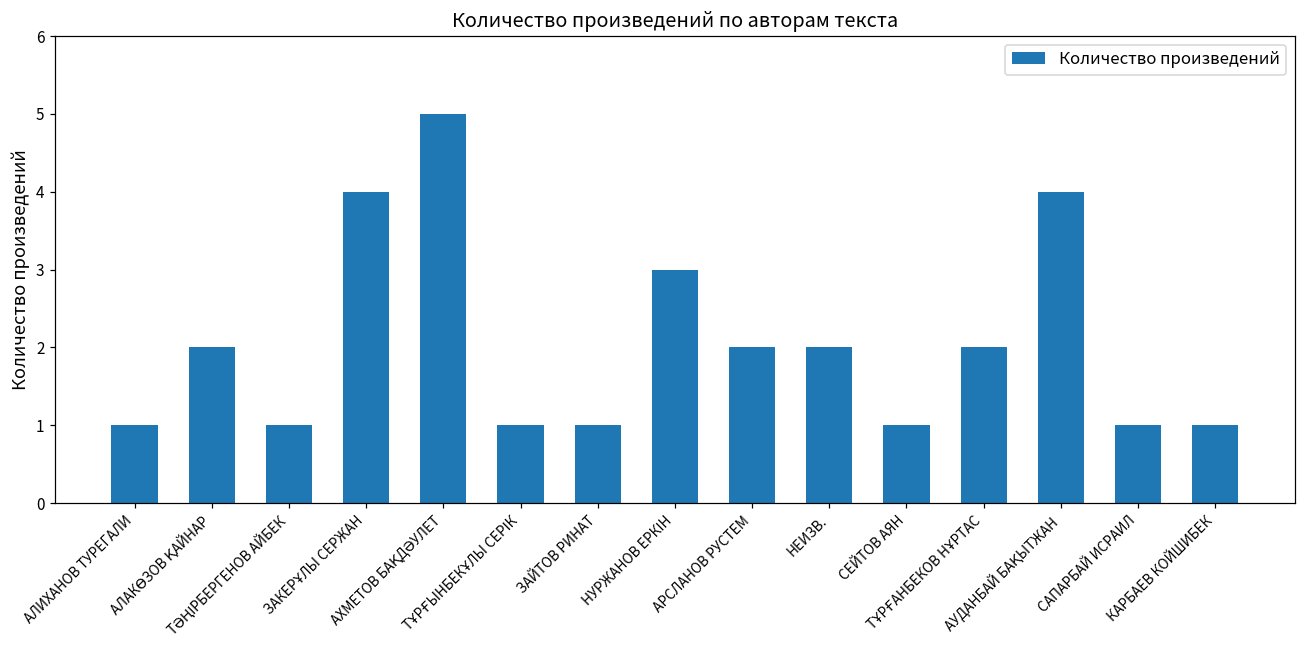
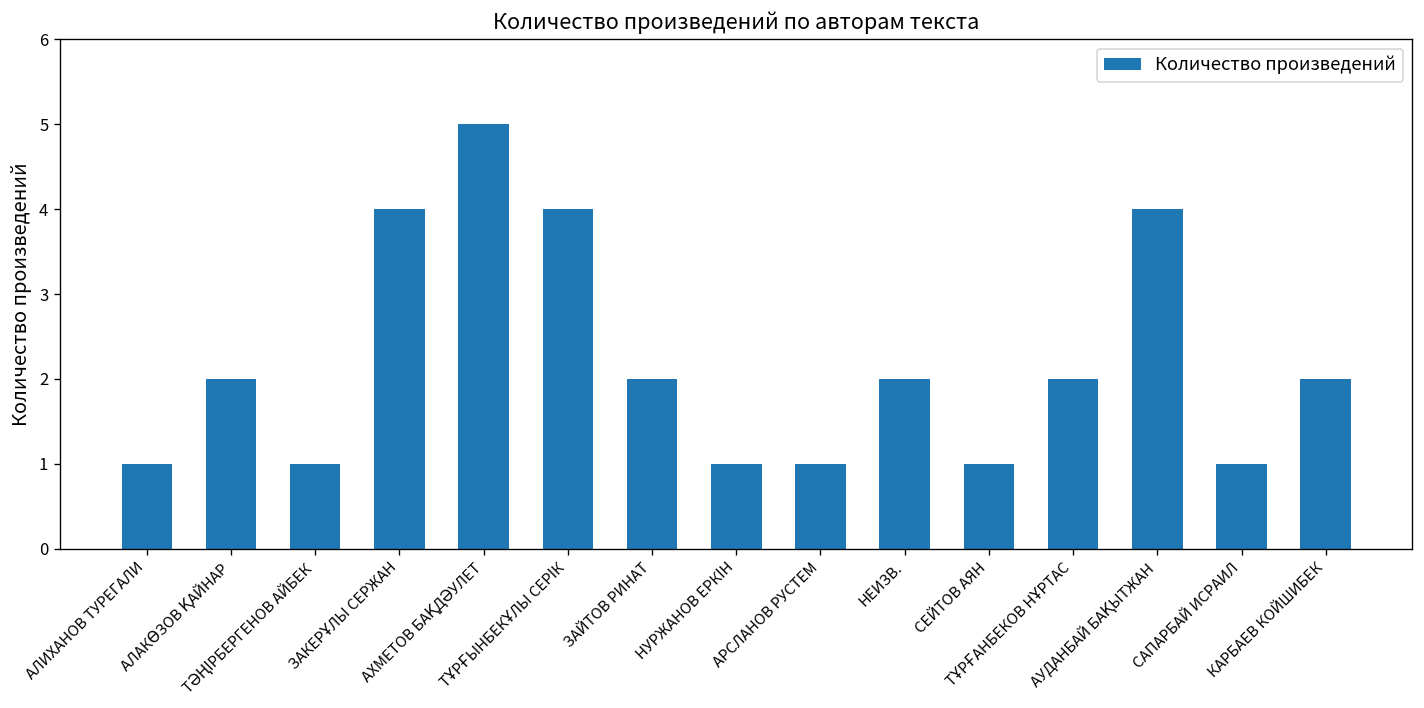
  {
    "АЛИХАНОВ ТУРЕГАЛИ": 1,
    "АЛАКӨЗОВ ҚАЙНАР": 2,
    "ТӘҢІРБЕРГЕНОВ АЙБЕК": 1,
    "ЗАКЕРҰЛЫ СЕРЖАН": 4,
    "АХМЕТОВ БАҚДӘУЛЕТ": 5,
-   "ТҰРҒЫНБЕКҰЛЫ СЕРІК": 1,
-   "ЗАЙТОВ РИНАТ": 1,
-   "НУРЖАНОВ ЕРКІН": 3,
-   "АРСЛАНОВ РУСТЕМ": 2,
+   "ТҰРҒЫНБЕКҰЛЫ СЕРІК": 4,
+   "ЗАЙТОВ РИНАТ": 2,
+   "НУРЖАНОВ ЕРКІН": 1,
+   "АРСЛАНОВ РУСТЕМ": 1,
    "НЕИЗВ.": 2,
    "СЕЙТОВ АЯН": 1,
    "ТҰРҒАНБЕКОВ НҰРТАС": 2,
    "АУДАНБАЙ БАҚЫТЖАН": 4,
    "САПАРБАЙ ИСРАИЛ": 1,
-   "КАРБАЕВ КОЙШИБЕК": 1
+   "КАРБАЕВ КОЙШИБЕК": 2
  }
